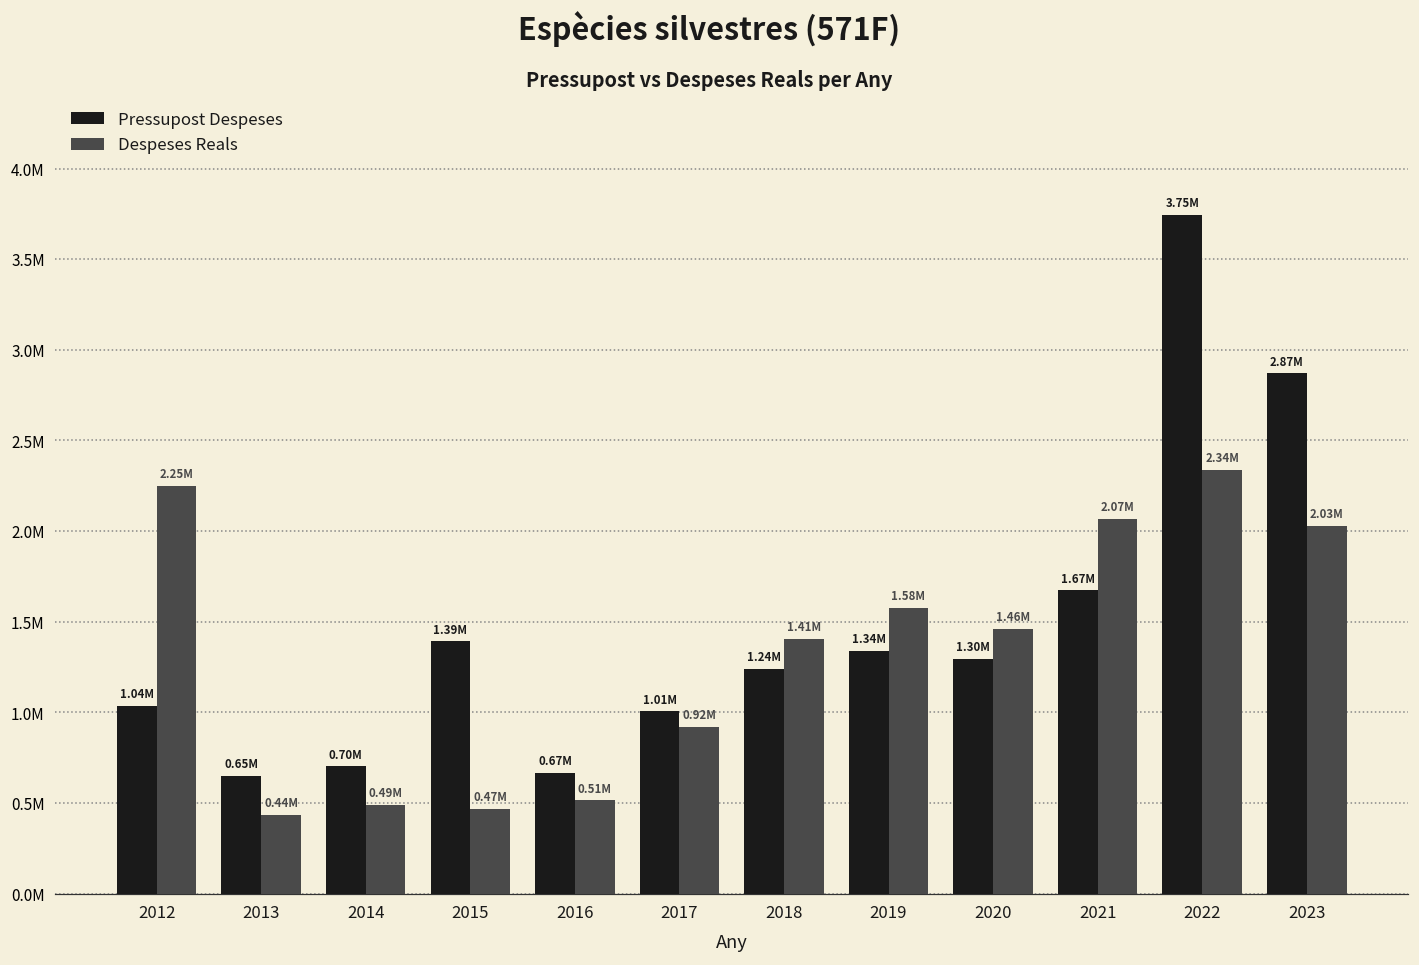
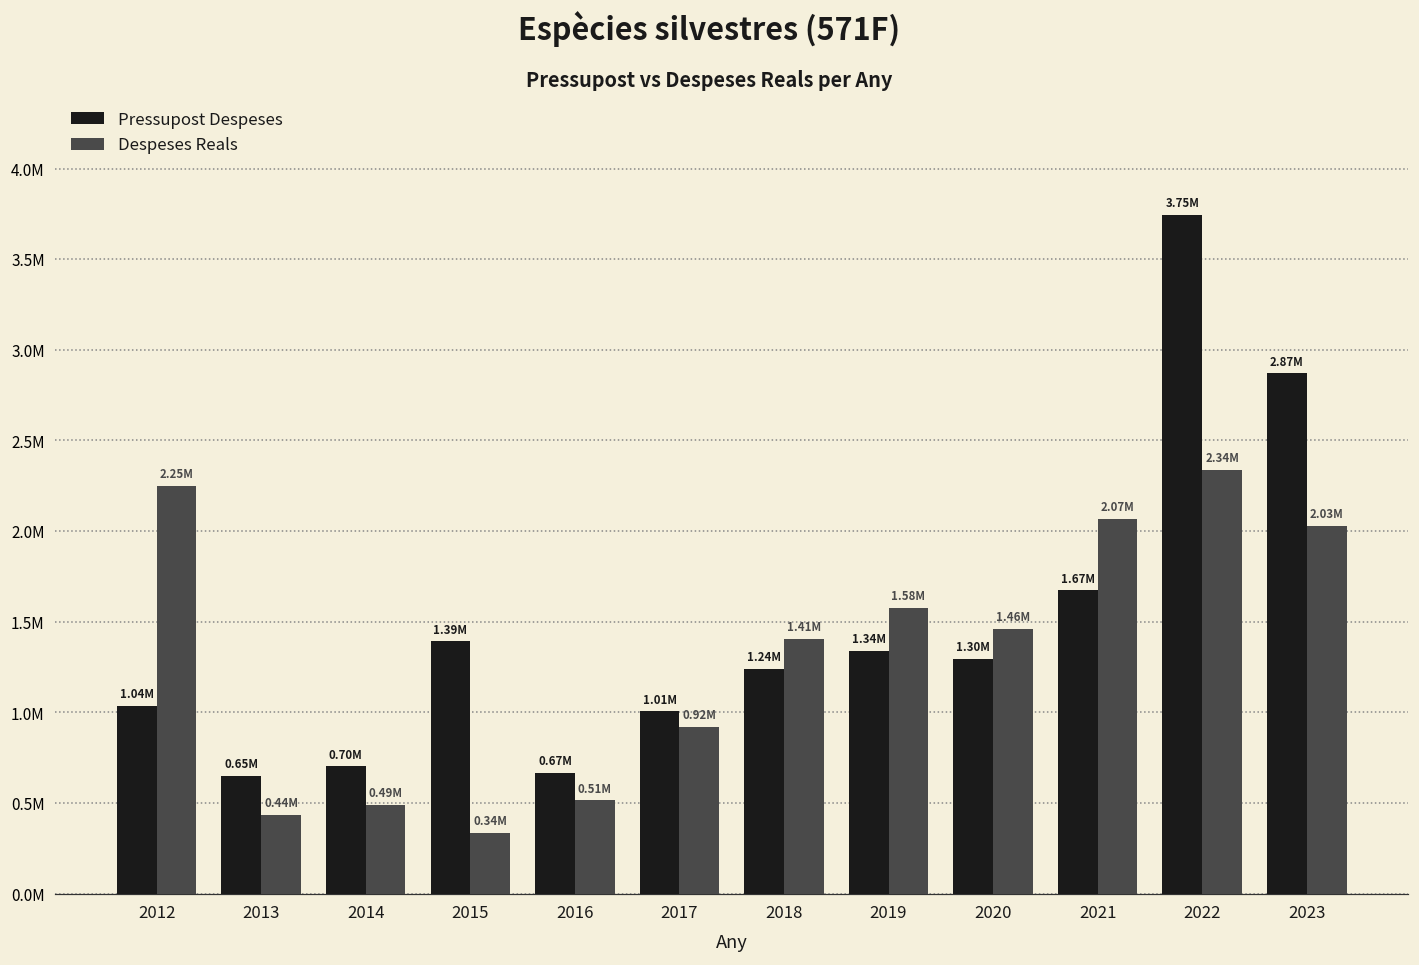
  {
    "Pressupost Despeses": {
      "2012": "1.04M",
      "2013": "0.65M",
      "2014": "0.70M",
      "2015": "1.39M",
      "2016": "0.67M",
      "2017": "1.01M",
      "2018": "1.24M",
      "2019": "1.34M",
      "2020": "1.30M",
      "2021": "1.67M",
      "2022": "3.75M",
      "2023": "2.87M"
    },
    "Despeses Reals": {
      "2012": "2.25M",
      "2013": "0.44M",
      "2014": "0.49M",
-     "2015": "0.47M",
+     "2015": "0.34M",
      "2016": "0.51M",
      "2017": "0.92M",
      "2018": "1.41M",
      "2019": "1.58M",
      "2020": "1.46M",
      "2021": "2.07M",
      "2022": "2.34M",
      "2023": "2.03M"
    }
  }
